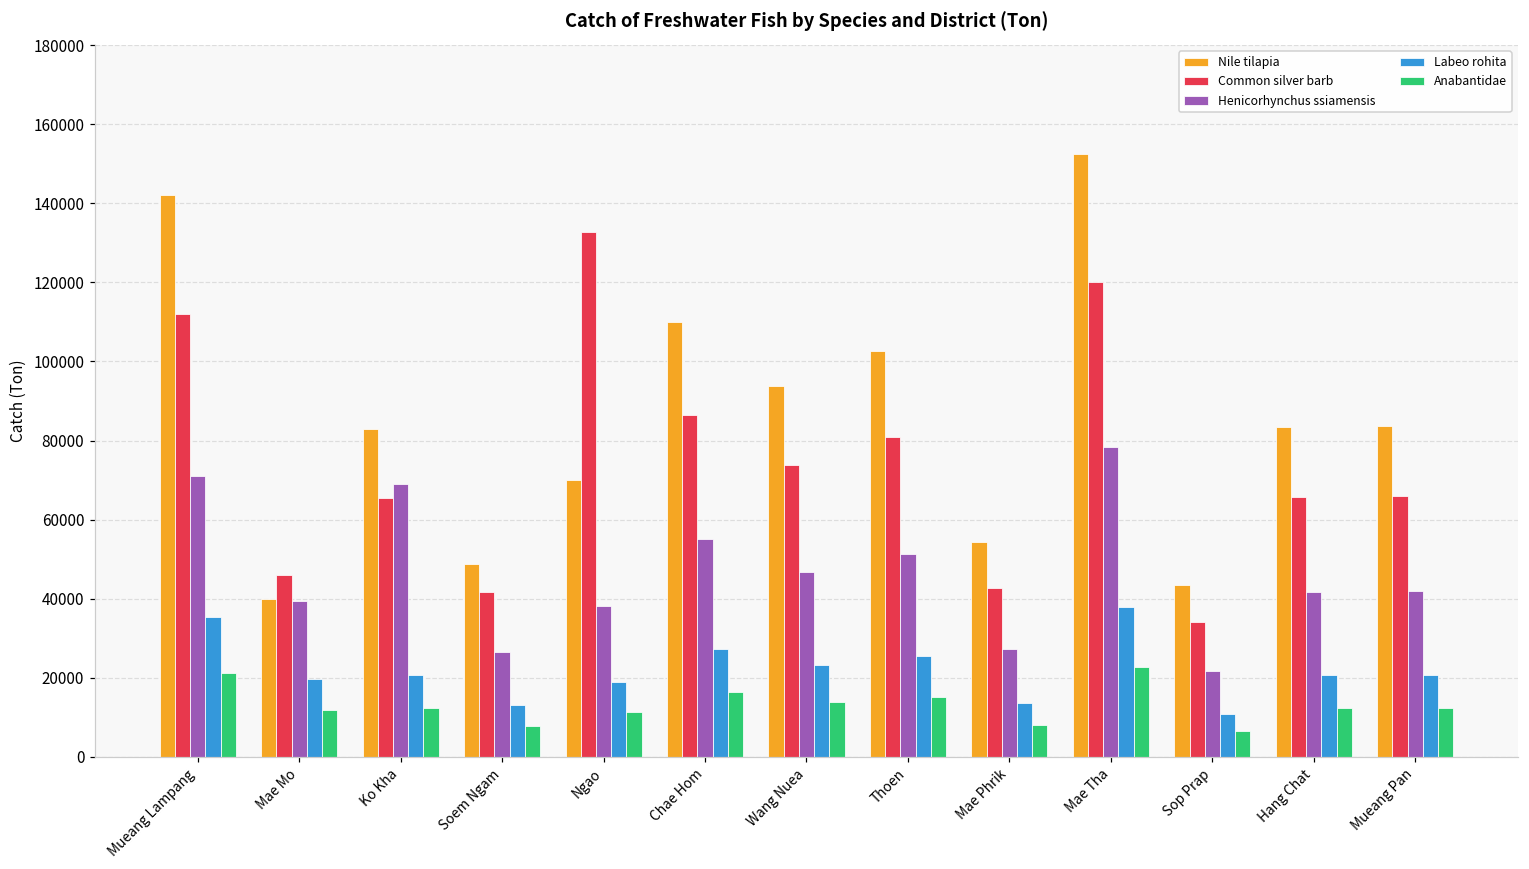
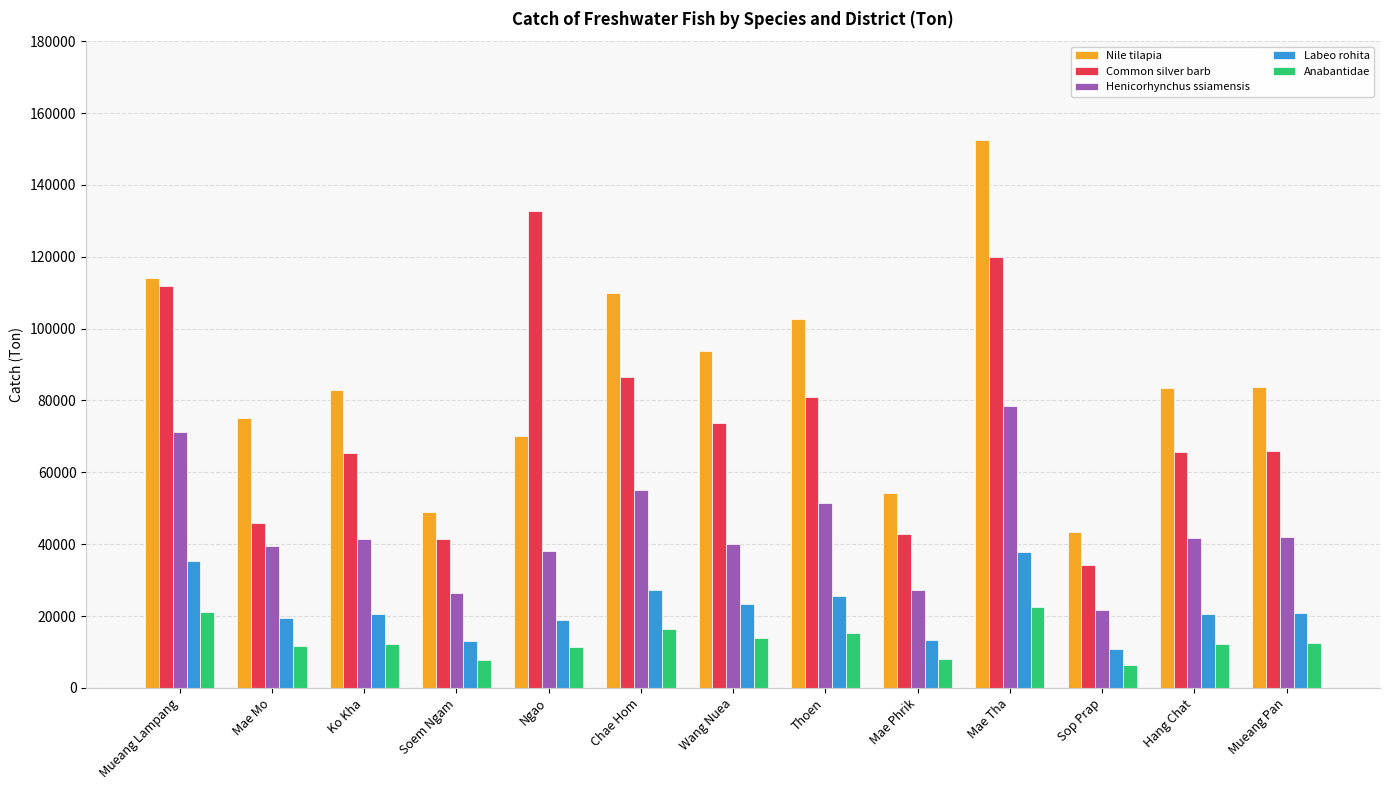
  {
    "Nile tilapia": {
-     "Mueang Lampang": 142000,
-     "Mae Mo": 40000,
+     "Mueang Lampang": 114000,
+     "Mae Mo": 75000,
      "Ko Kha": 83000,
      "Soem Ngam": 49000,
      "Ngao": 70000,
      "Chae Hom": 110000,
      "Wang Nuea": 94000,
      "Thoen": 103000,
      "Mae Phrik": 54000,
      "Mae Tha": 152000,
      "Sop Prap": 43000,
      "Hang Chat": 83000,
      "Mueang Pan": 84000
    },
    "Common silver barb": {
      "Mueang Lampang": 112000,
      "Mae Mo": 46000,
      "Ko Kha": 65000,
      "Soem Ngam": 42000,
      "Ngao": 133000,
      "Chae Hom": 87000,
      "Wang Nuea": 74000,
      "Thoen": 81000,
      "Mae Phrik": 43000,
      "Mae Tha": 120000,
      "Sop Prap": 34000,
      "Hang Chat": 66000,
      "Mueang Pan": 66000
    },
    "Henicorhynchus ssiamensis": {
      "Mueang Lampang": 71000,
      "Mae Mo": 39000,
-     "Ko Kha": 69000,
+     "Ko Kha": 41000,
      "Soem Ngam": 26000,
      "Ngao": 38000,
      "Chae Hom": 55000,
-     "Wang Nuea": 47000,
+     "Wang Nuea": 40000,
      "Thoen": 51000,
      "Mae Phrik": 27000,
      "Mae Tha": 78000,
      "Sop Prap": 22000,
      "Hang Chat": 42000,
      "Mueang Pan": 42000
    },
    "Labeo rohita": {
      "Mueang Lampang": 35000,
      "Mae Mo": 20000,
      "Ko Kha": 21000,
      "Soem Ngam": 13000,
      "Ngao": 19000,
      "Chae Hom": 27000,
      "Wang Nuea": 23000,
      "Thoen": 25000,
      "Mae Phrik": 13000,
      "Mae Tha": 38000,
      "Sop Prap": 11000,
      "Hang Chat": 21000,
      "Mueang Pan": 21000
    },
    "Anabantidae": {
      "Mueang Lampang": 21000,
      "Mae Mo": 12000,
      "Ko Kha": 12000,
      "Soem Ngam": 8000,
      "Ngao": 11000,
      "Chae Hom": 16000,
      "Wang Nuea": 14000,
      "Thoen": 15000,
      "Mae Phrik": 8000,
      "Mae Tha": 23000,
      "Sop Prap": 6000,
      "Hang Chat": 12000,
      "Mueang Pan": 12000
    }
  }
